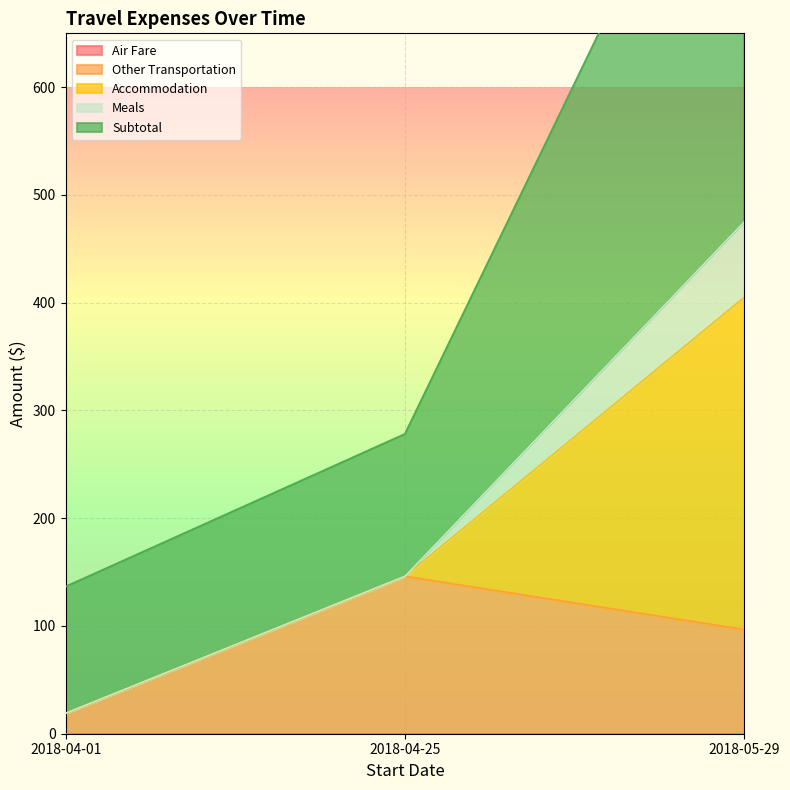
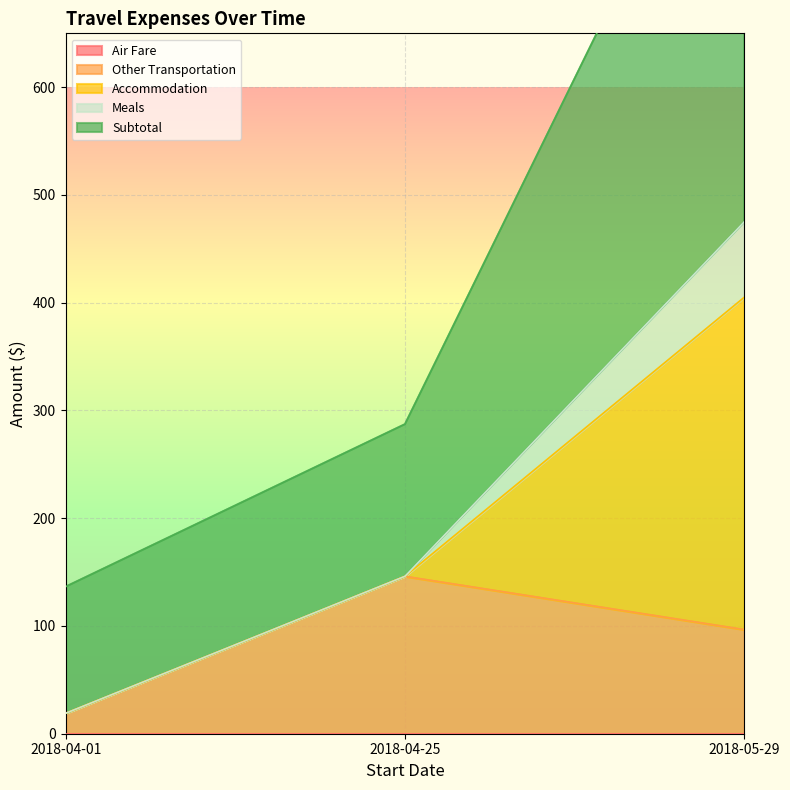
  {
    "Air Fare": {
      "2018-04-01": 0,
      "2018-04-25": 0,
      "2018-05-29": 0
    },
    "Other Transportation": {
      "2018-05-29": 97
    },
    "Accommodation": {
      "2018-05-29": 308
    },
    "Meals": {
      "2018-05-29": 70
    },
    "Subtotal": {
      "2018-04-01": 118,
-     "2018-04-25": 132
+     "2018-04-25": 141
    }
  }
